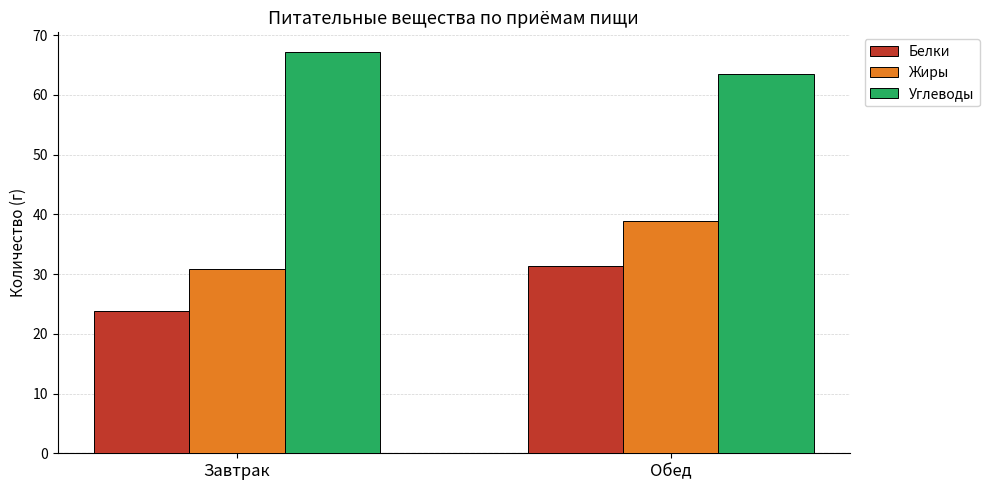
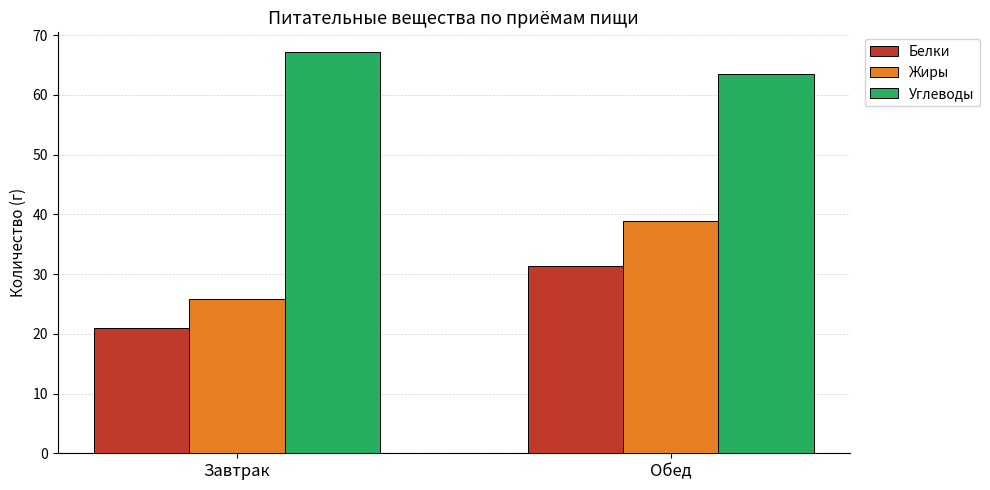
  {
    "Белки": {
-     "Завтрак": 24,
+     "Завтрак": 21,
      "Обед": 31
    },
    "Жиры": {
-     "Завтрак": 31,
+     "Завтрак": 26,
      "Обед": 39
    },
    "Углеводы": {
      "Завтрак": 67,
      "Обед": 63
    }
  }
